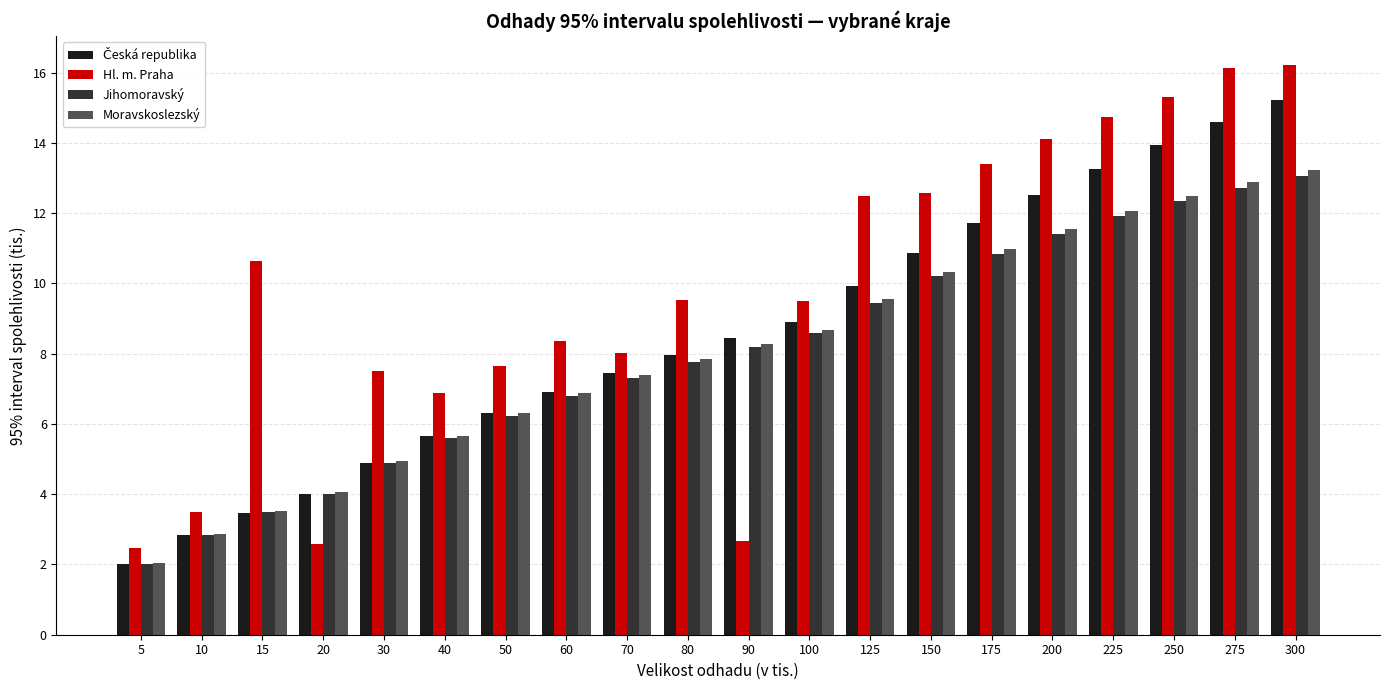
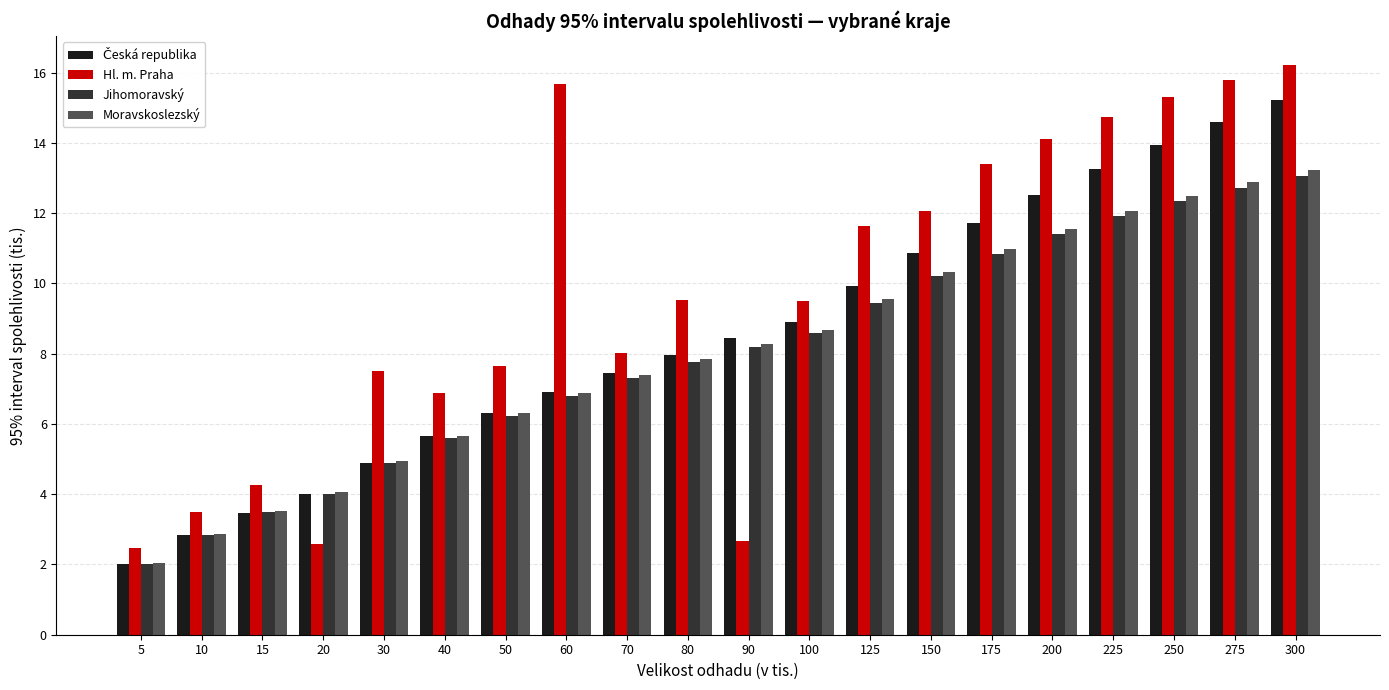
  {
    "Hl. m. Praha": {
      "5": 2.5,
      "10": 3.5,
-     "15": 10.6,
+     "15": 4.3,
      "20": 2.6,
      "30": 7.5,
      "40": 6.9,
      "50": 7.7,
-     "60": 8.4,
+     "60": 15.7,
      "70": 8.0,
      "80": 9.5,
      "90": 2.7,
      "100": 9.5,
-     "125": 12.5,
-     "150": 12.6,
+     "125": 11.6,
+     "150": 12.1,
      "175": 13.4,
      "200": 14.1,
      "225": 14.8,
      "250": 15.3,
-     "275": 16.1,
+     "275": 15.8,
      "300": 16.2
    }
  }
